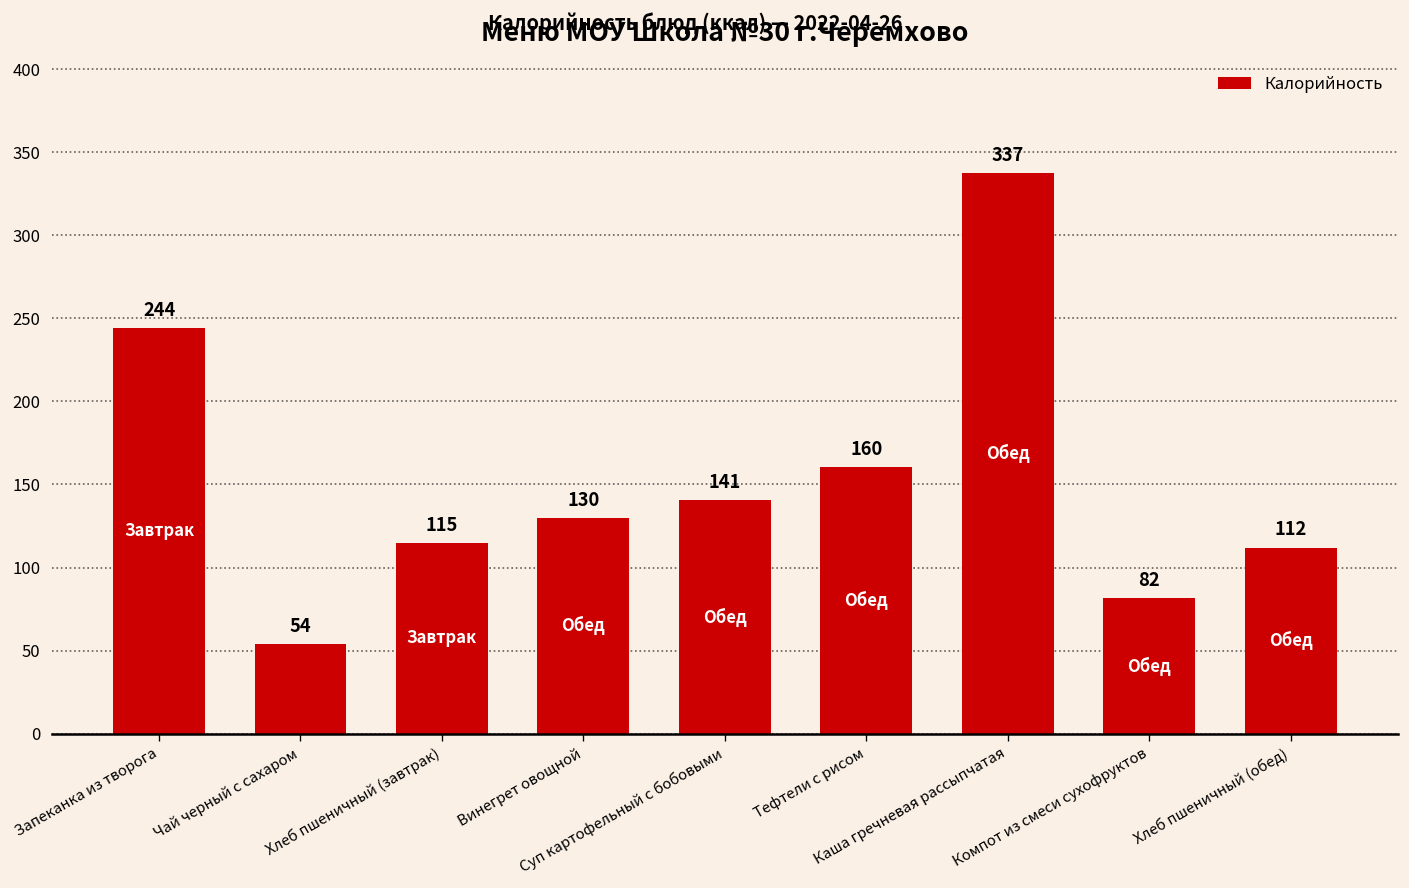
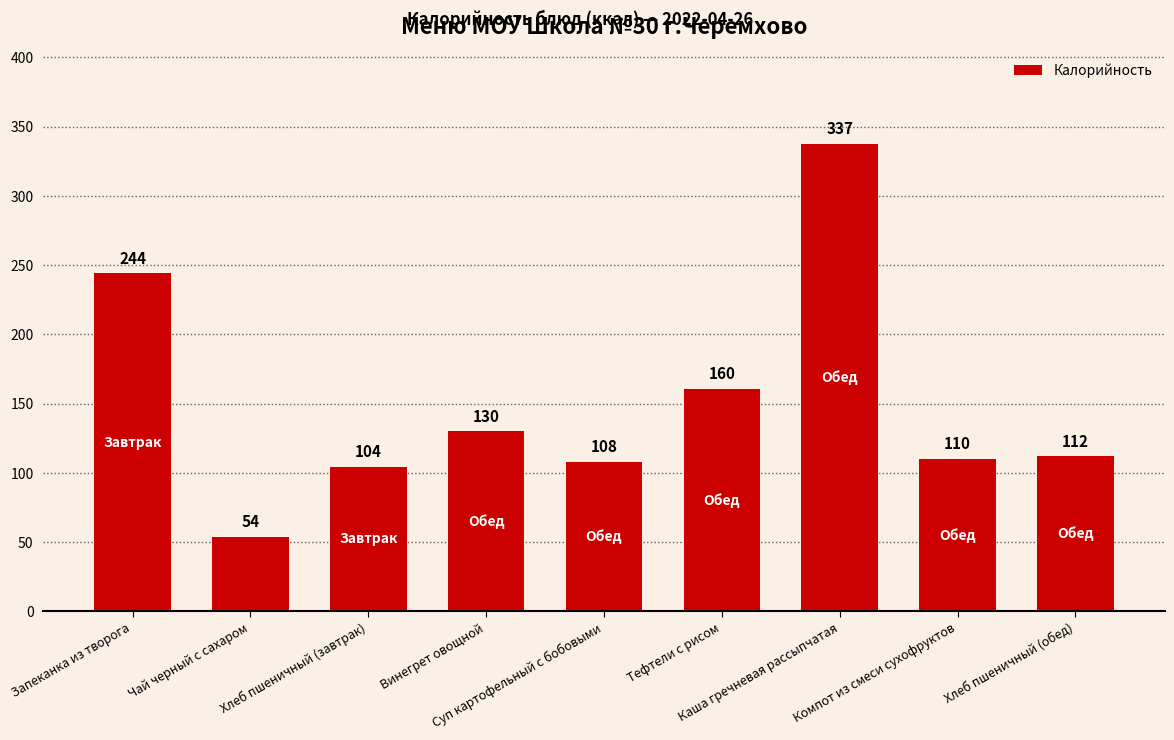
  {
    "Запеканка из творога": 244,
    "Чай черный с сахаром": 54,
-   "Хлеб пшеничный (завтрак)": 115,
+   "Хлеб пшеничный (завтрак)": 104,
    "Винегрет овощной": 130,
-   "Суп картофельный с бобовыми": 141,
+   "Суп картофельный с бобовыми": 108,
    "Тефтели с рисом": 160,
    "Каша гречневая рассыпчатая": 337,
-   "Компот из смеси сухофруктов": 82,
+   "Компот из смеси сухофруктов": 110,
    "Хлеб пшеничный (обед)": 112
  }
